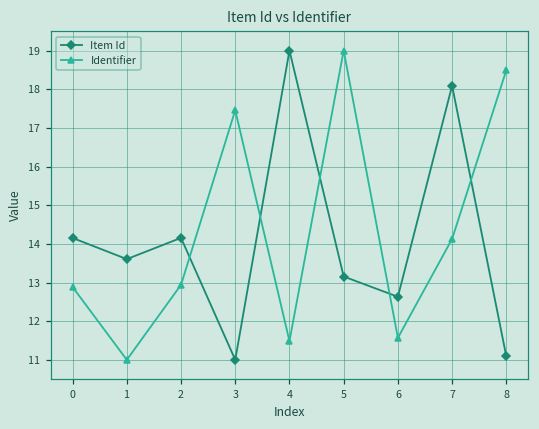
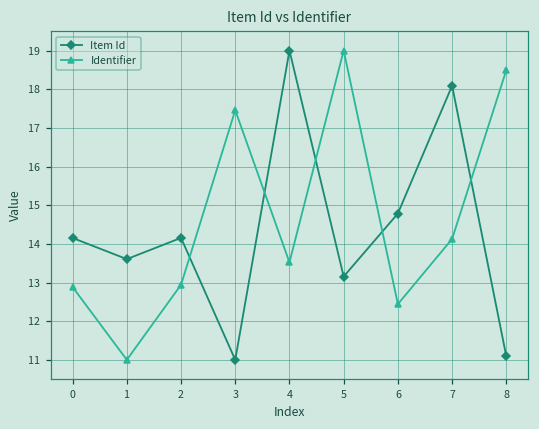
  {
    "Item Id": {
      "0": 14.2,
      "1": 13.6,
      "2": 14.2,
      "3": 11.0,
      "4": 19.0,
      "5": 13.2,
-     "6": 12.6,
+     "6": 14.8,
      "7": 18.1,
      "8": 11.1
    },
    "Identifier": {
      "0": 12.9,
      "1": 11.0,
      "2": 12.9,
      "3": 17.5,
-     "4": 11.5,
+     "4": 13.5,
      "5": 19.0,
-     "6": 11.6,
+     "6": 12.4,
      "7": 14.1,
      "8": 18.5
    }
  }
